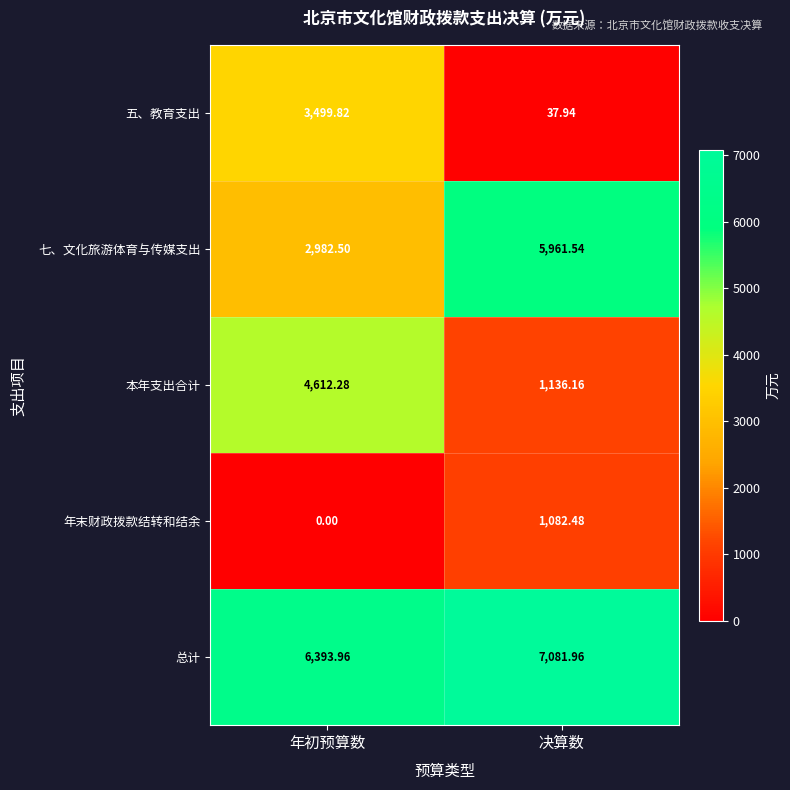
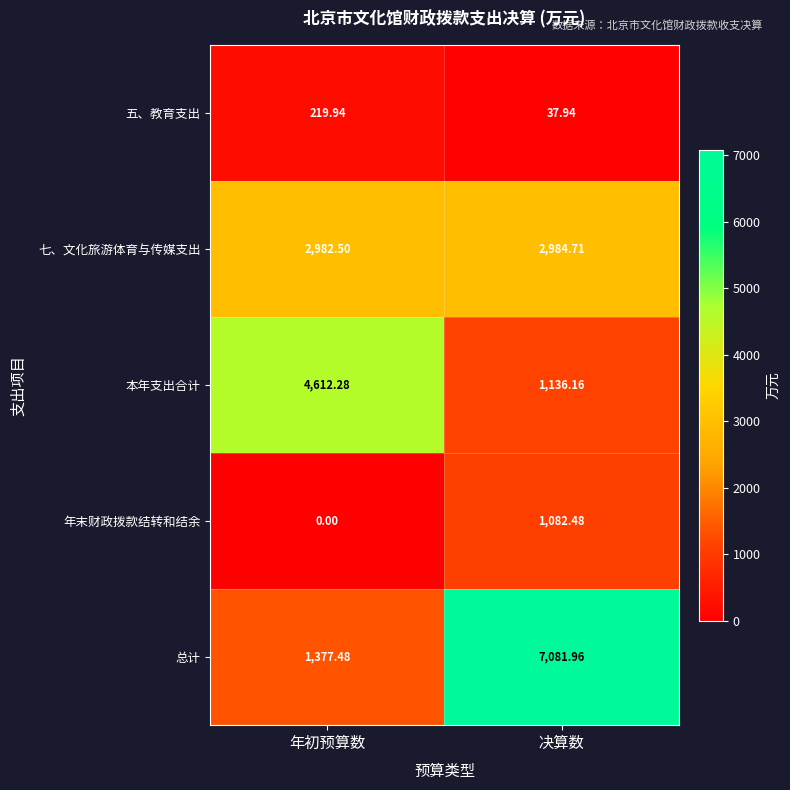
  {
    "五、教育支出": {
-     "年初预算数": "3,499.82",
+     "年初预算数": "219.94",
      "决算数": "37.94"
    },
    "七、文化旅游体育与传媒支出": {
      "年初预算数": "2,982.50",
-     "决算数": "5,961.54"
+     "决算数": "2,984.71"
    },
    "本年支出合计": {
      "年初预算数": "4,612.28",
      "决算数": "1,136.16"
    },
    "年末财政拨款结转和结余": {
      "年初预算数": "0.00",
      "决算数": "1,082.48"
    },
    "总计": {
-     "年初预算数": "6,393.96",
+     "年初预算数": "1,377.48",
      "决算数": "7,081.96"
    }
  }
